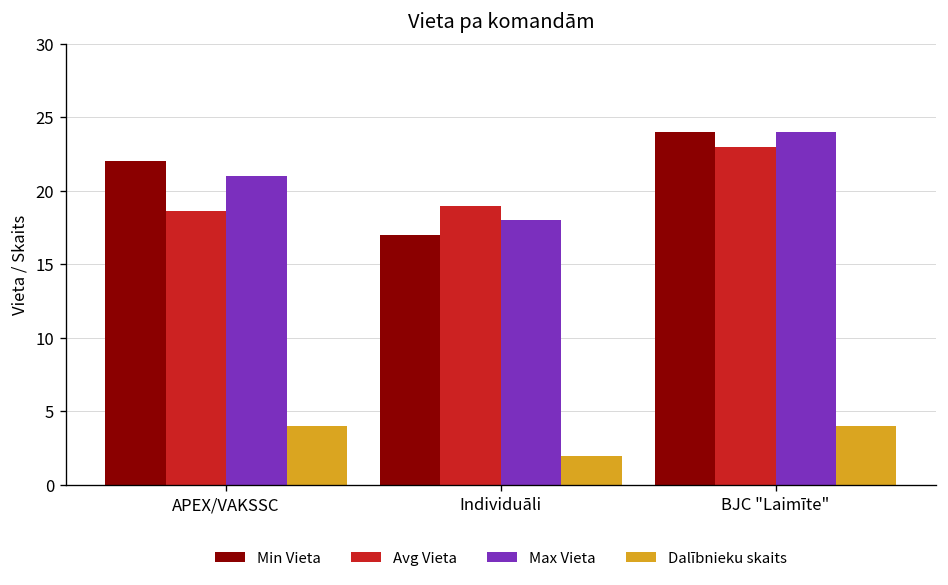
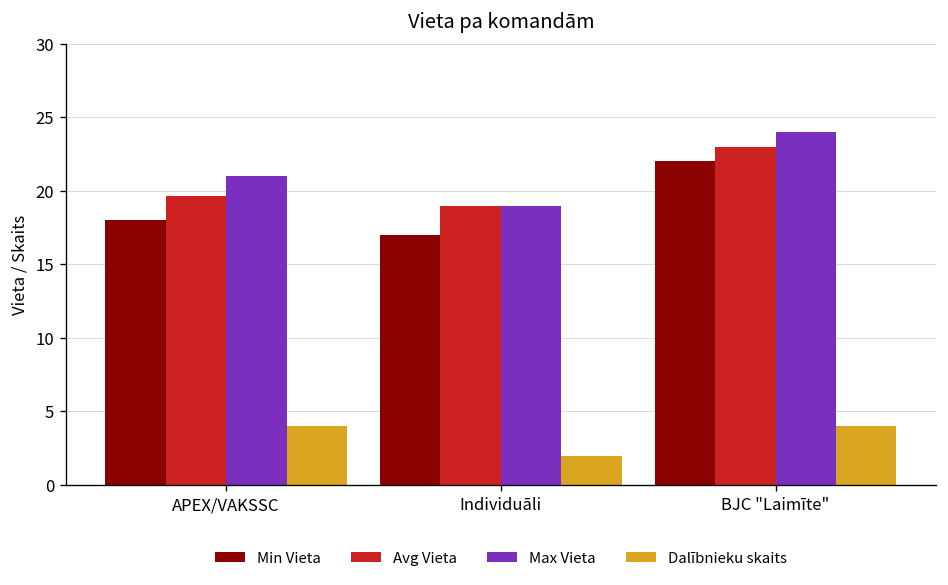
  {
    "Min Vieta": {
-     "APEX/VAKSSC": 22,
+     "APEX/VAKSSC": 18,
      "Individuāli": 17,
-     "BJC \"Laimīte\"": 24
+     "BJC \"Laimīte\"": 22
    },
    "Avg Vieta": {
-     "APEX/VAKSSC": 18.6,
+     "APEX/VAKSSC": 19.7,
      "Individuāli": 19.0,
      "BJC \"Laimīte\"": 23.0
    },
    "Max Vieta": {
      "APEX/VAKSSC": 21,
-     "Individuāli": 18,
+     "Individuāli": 19,
      "BJC \"Laimīte\"": 24
    },
    "Dalībnieku skaits": {
      "APEX/VAKSSC": 4.0,
      "Individuāli": 2.0,
      "BJC \"Laimīte\"": 4.0
    }
  }
